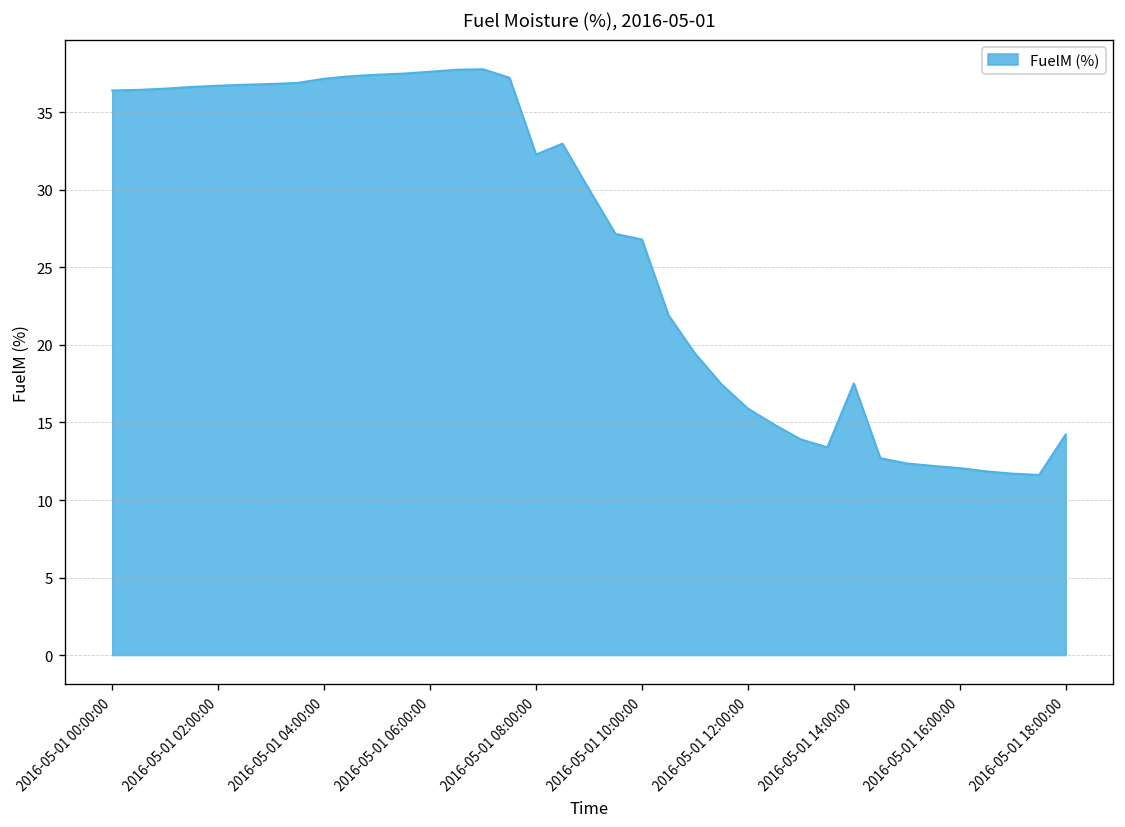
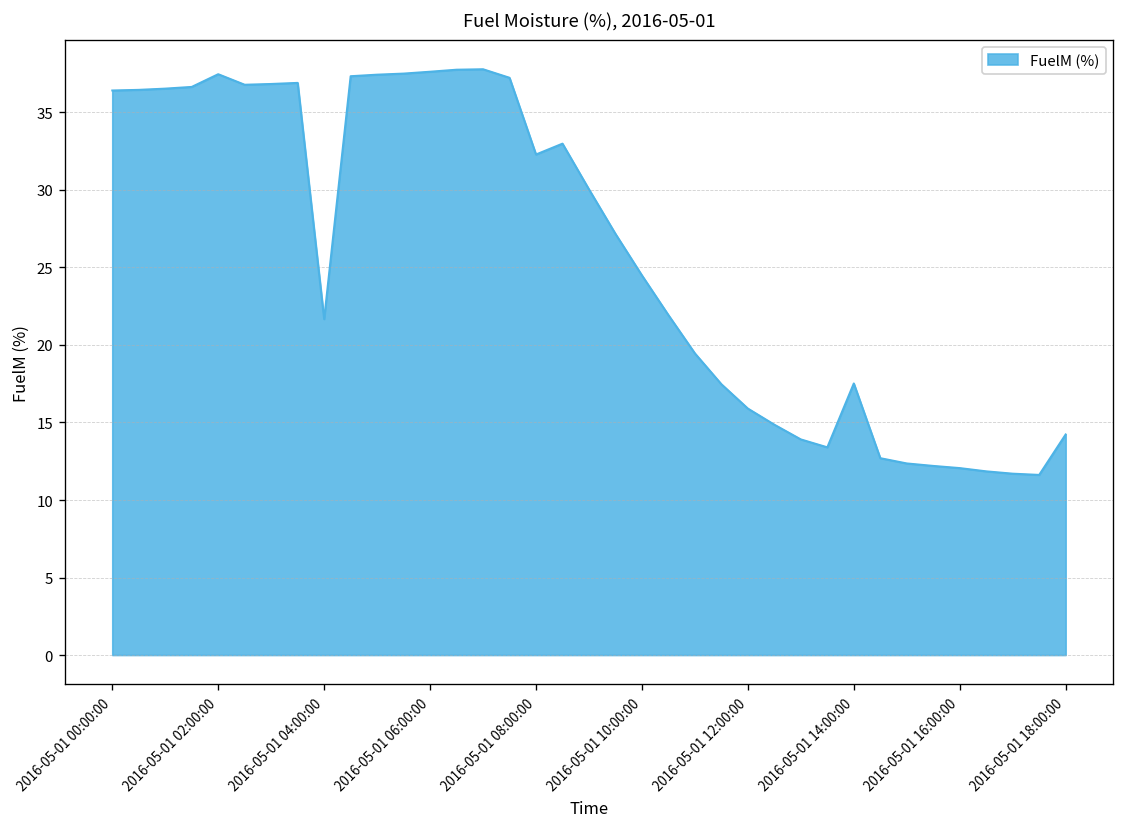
  {
    "2016-05-01 00:00:00": 36.4,
-   "2016-05-01 02:00:00": 36.7,
-   "2016-05-01 04:00:00": 37.2,
+   "2016-05-01 02:00:00": 37.5,
+   "2016-05-01 04:00:00": 21.7,
    "2016-05-01 06:00:00": 37.6,
    "2016-05-01 08:00:00": 32.3,
-   "2016-05-01 10:00:00": 26.8,
+   "2016-05-01 10:00:00": 24.5,
    "2016-05-01 12:00:00": 15.9,
    "2016-05-01 14:00:00": 17.5,
    "2016-05-01 16:00:00": 12.1,
    "2016-05-01 18:00:00": 14.2
  }
